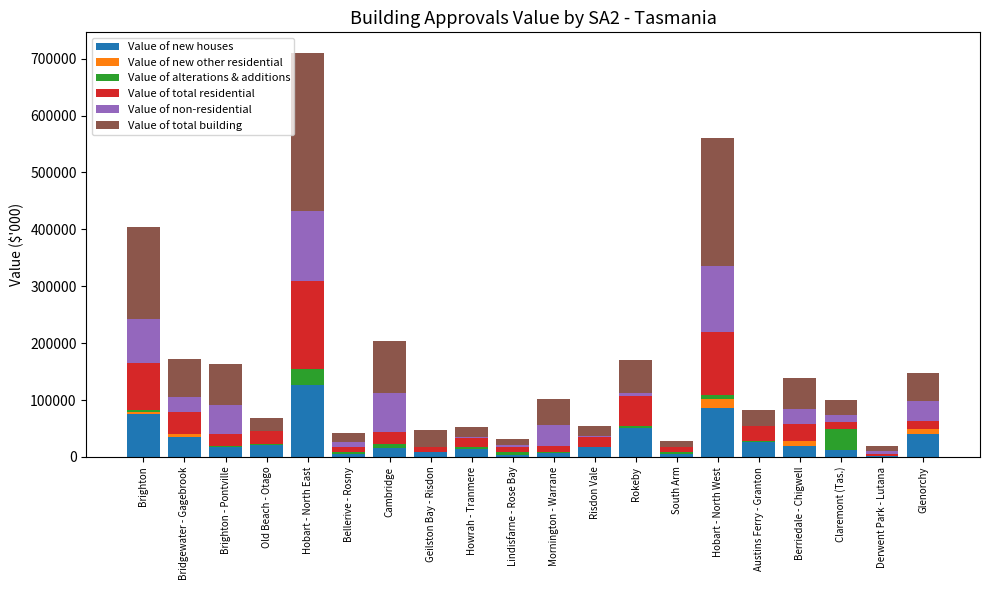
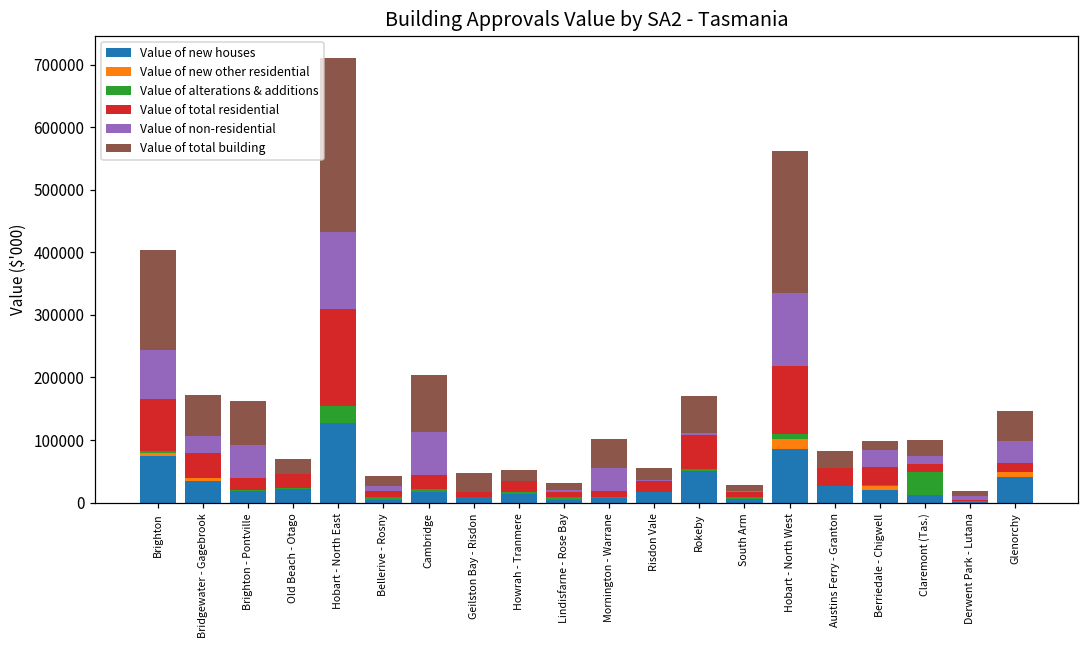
  {
    "Value of new houses": {
      "Brighton": 70000,
      "Bridgewater - Gagebrook": 40000,
      "Brighton - Pontville": 20000,
      "Old Beach - Otago": 20000,
      "Hobart - North East": 130000,
      "Bellerive - Rosny": 0,
      "Cambridge": 20000,
      "Geilston Bay - Risdon": 10000,
      "Howrah - Tranmere": 10000,
      "Mornington - Warrane": 10000,
      "Risdon Vale": 20000,
      "Rokeby": 50000,
      "South Arm": 10000,
      "Hobart - North West": 90000,
      "Austins Ferry - Granton": 30000,
      "Berriedale - Chigwell": 20000,
      "Claremont (Tas.)": 10000,
      "Glenorchy": 40000
    },
    "Value of new other residential": {
      "Brighton": 0,
      "Bridgewater - Gagebrook": 0,
      "Brighton - Pontville": 0,
      "Old Beach - Otago": 0,
      "Hobart - North East": 0,
      "Bellerive - Rosny": 0,
      "Cambridge": 0,
      "Geilston Bay - Risdon": 0,
      "Howrah - Tranmere": 0,
      "Lindisfarne - Rose Bay": 0,
      "Mornington - Warrane": 0,
      "Risdon Vale": 0,
      "Rokeby": 0,
      "South Arm": 0,
      "Hobart - North West": 20000,
      "Austins Ferry - Granton": 0,
      "Berriedale - Chigwell": 10000,
      "Derwent Park - Lutana": 0,
      "Glenorchy": 10000
    },
    "Value of alterations & additions": {
      "Hobart - North East": 30000,
      "Bellerive - Rosny": 0,
      "Cambridge": 10000,
      "Lindisfarne - Rose Bay": 10000,
      "Hobart - North West": 10000,
      "Claremont (Tas.)": 40000
    },
    "Value of total residential": {
      "Brighton": 80000,
      "Bridgewater - Gagebrook": 40000,
      "Brighton - Pontville": 20000,
      "Old Beach - Otago": 20000,
      "Hobart - North East": 150000,
      "Bellerive - Rosny": 10000,
      "Cambridge": 20000,
      "Geilston Bay - Risdon": 10000,
      "Howrah - Tranmere": 20000,
      "Lindisfarne - Rose Bay": 10000,
      "Mornington - Warrane": 10000,
      "Risdon Vale": 20000,
      "Rokeby": 50000,
      "South Arm": 10000,
      "Hobart - North West": 110000,
      "Austins Ferry - Granton": 30000,
      "Berriedale - Chigwell": 30000,
      "Claremont (Tas.)": 10000,
      "Glenorchy": 10000
    },
    "Value of non-residential": {
      "Brighton": 80000,
      "Bridgewater - Gagebrook": 30000,
      "Brighton - Pontville": 50000,
      "Old Beach - Otago": 0,
      "Hobart - North East": 120000,
      "Bellerive - Rosny": 10000,
      "Cambridge": 70000,
      "Geilston Bay - Risdon": 0,
      "Mornington - Warrane": 40000,
      "Hobart - North West": 120000,
      "Austins Ferry - Granton": 0,
      "Berriedale - Chigwell": 30000,
      "Claremont (Tas.)": 10000,
      "Derwent Park - Lutana": 10000,
      "Glenorchy": 30000
    },
    "Value of total building": {
      "Brighton": 160000,
      "Bridgewater - Gagebrook": 70000,
      "Brighton - Pontville": 70000,
      "Old Beach - Otago": 20000,
      "Hobart - North East": 280000,
      "Bellerive - Rosny": 20000,
      "Cambridge": 90000,
      "Geilston Bay - Risdon": 30000,
      "Howrah - Tranmere": 20000,
      "Lindisfarne - Rose Bay": 10000,
      "Mornington - Warrane": 50000,
      "Risdon Vale": 20000,
      "Rokeby": 60000,
      "South Arm": 10000,
      "Hobart - North West": 230000,
      "Austins Ferry - Granton": 30000,
-     "Berriedale - Chigwell": 60000,
+     "Berriedale - Chigwell": 10000,
      "Claremont (Tas.)": 30000,
      "Derwent Park - Lutana": 10000,
      "Glenorchy": 50000
    }
  }
